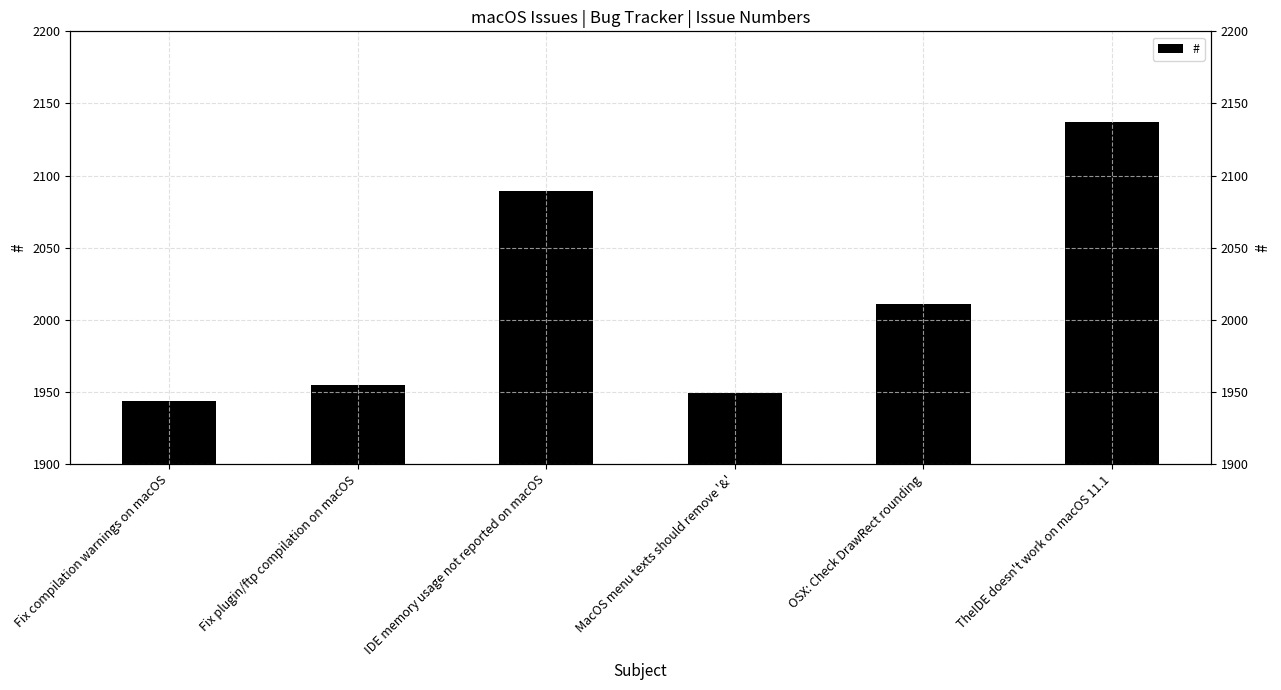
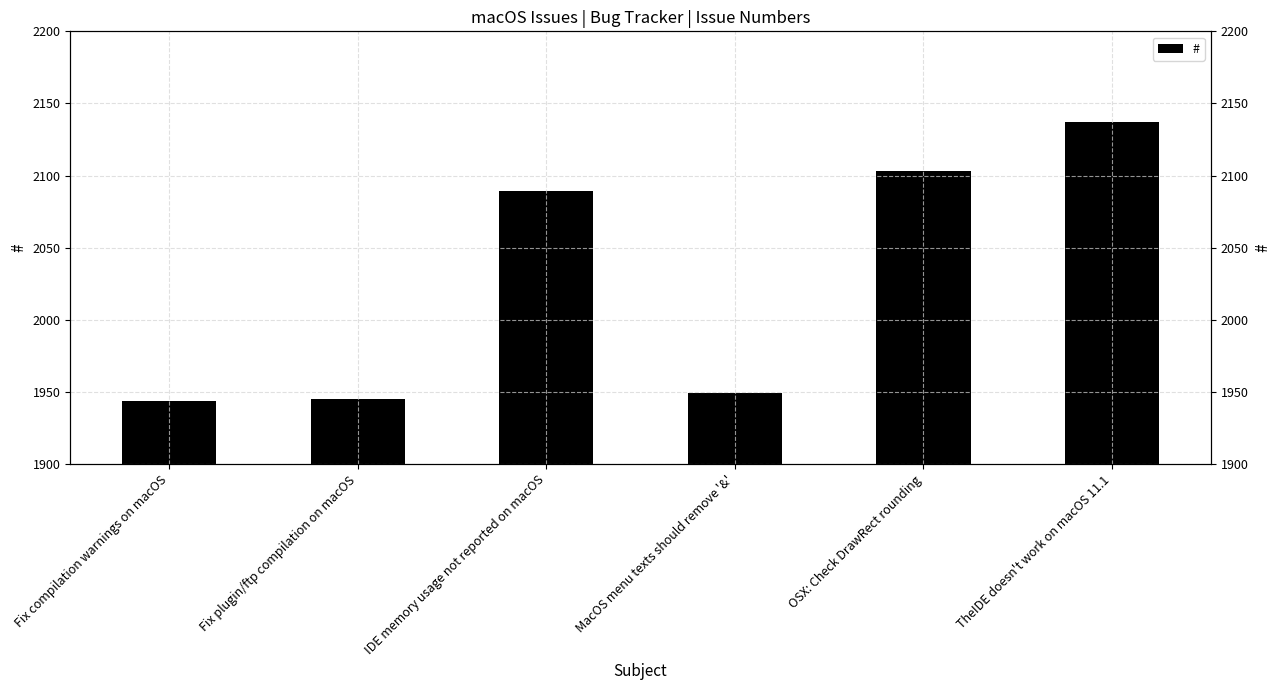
  {
    "Fix compilation warnings on macOS": 1944,
-   "Fix plugin/ftp compilation on macOS": 1955,
+   "Fix plugin/ftp compilation on macOS": 1945,
    "IDE memory usage not reported on macOS": 2089,
    "MacOS menu texts should remove '&'": 1949,
-   "OSX: Check DrawRect rounding": 2011,
+   "OSX: Check DrawRect rounding": 2103,
    "TheIDE doesn't work on macOS 11.1": 2137
  }
